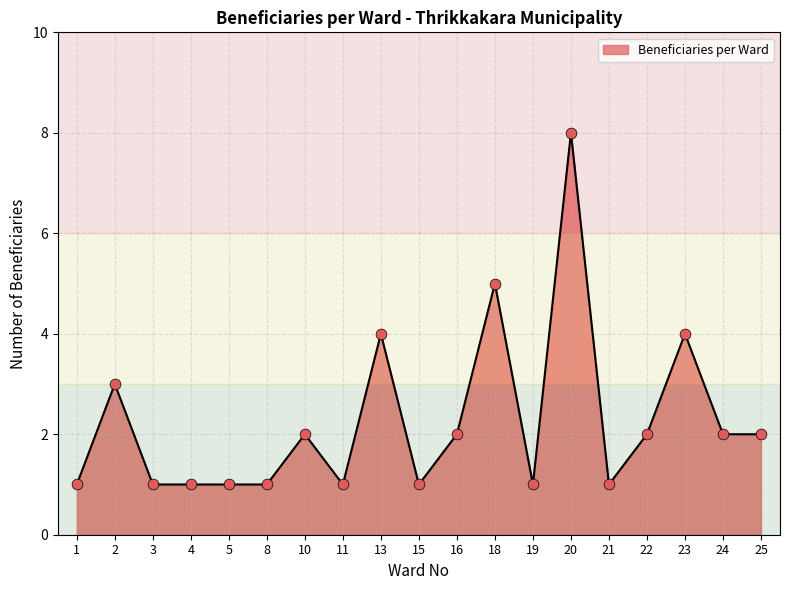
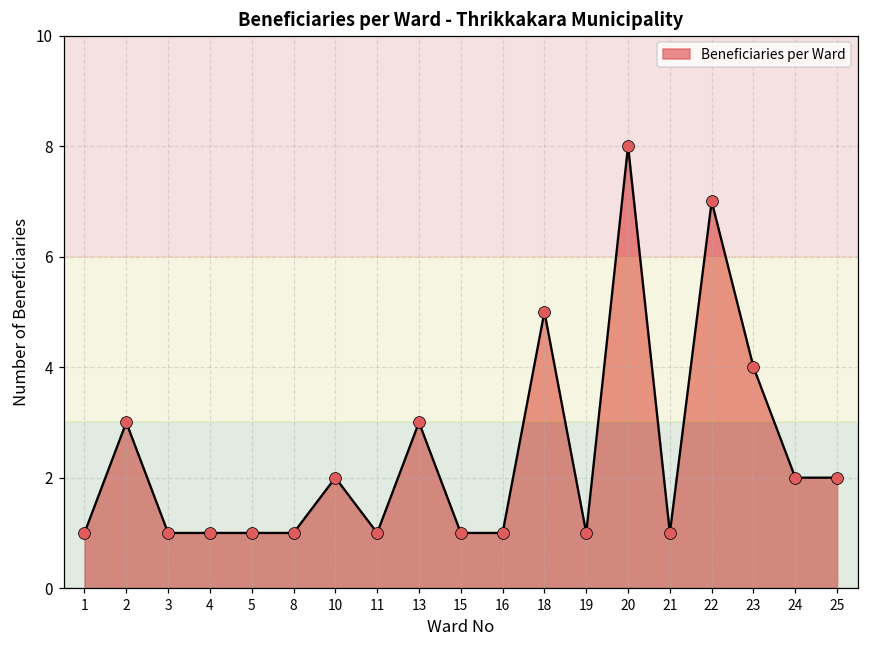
  {
    "1": 1,
    "2": 3,
    "3": 1,
    "4": 1,
    "5": 1,
    "8": 1,
    "10": 2,
    "11": 1,
-   "13": 4,
+   "13": 3,
    "15": 1,
-   "16": 2,
+   "16": 1,
    "18": 5,
    "19": 1,
    "20": 8,
    "21": 1,
-   "22": 2,
+   "22": 7,
    "23": 4,
    "24": 2,
    "25": 2
  }
